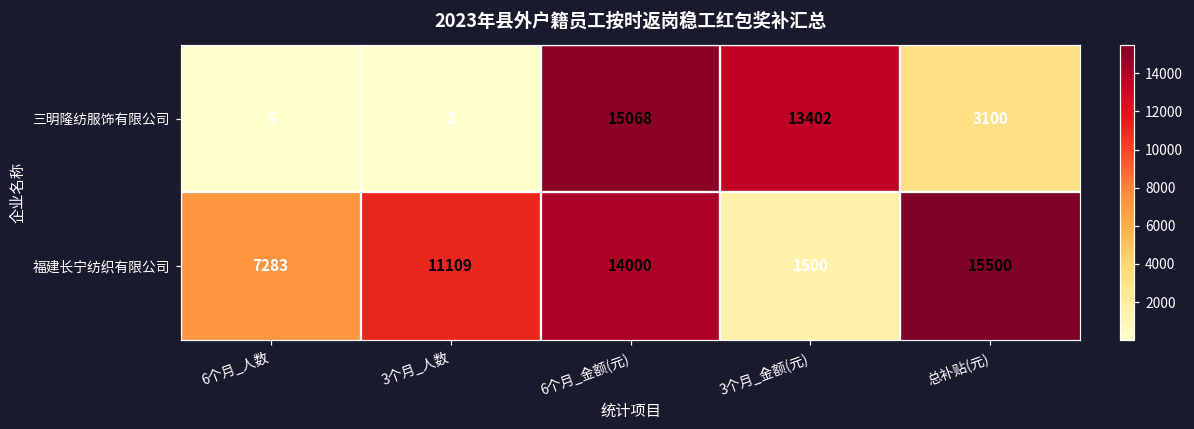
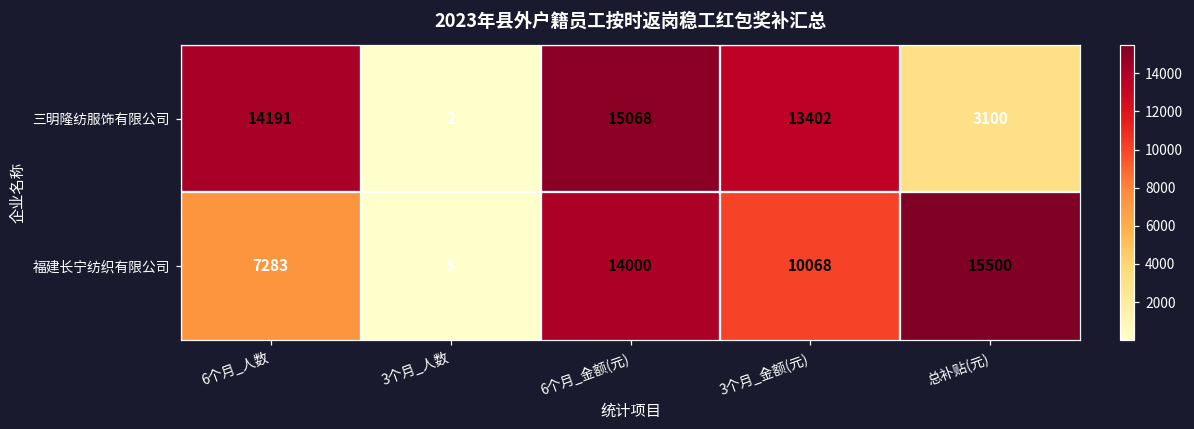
  {
    "三明隆纺服饰有限公司": {
-     "6个月_人数": 5,
+     "6个月_人数": 14191,
      "3个月_人数": 2,
      "6个月_金额(元)": 15068,
      "3个月_金额(元)": 13402,
      "总补贴(元)": 3100
    },
    "福建长宁纺织有限公司": {
      "6个月_人数": 7283,
-     "3个月_人数": 11109,
+     "3个月_人数": 5,
      "6个月_金额(元)": 14000,
-     "3个月_金额(元)": 1500,
+     "3个月_金额(元)": 10068,
      "总补贴(元)": 15500
    }
  }
